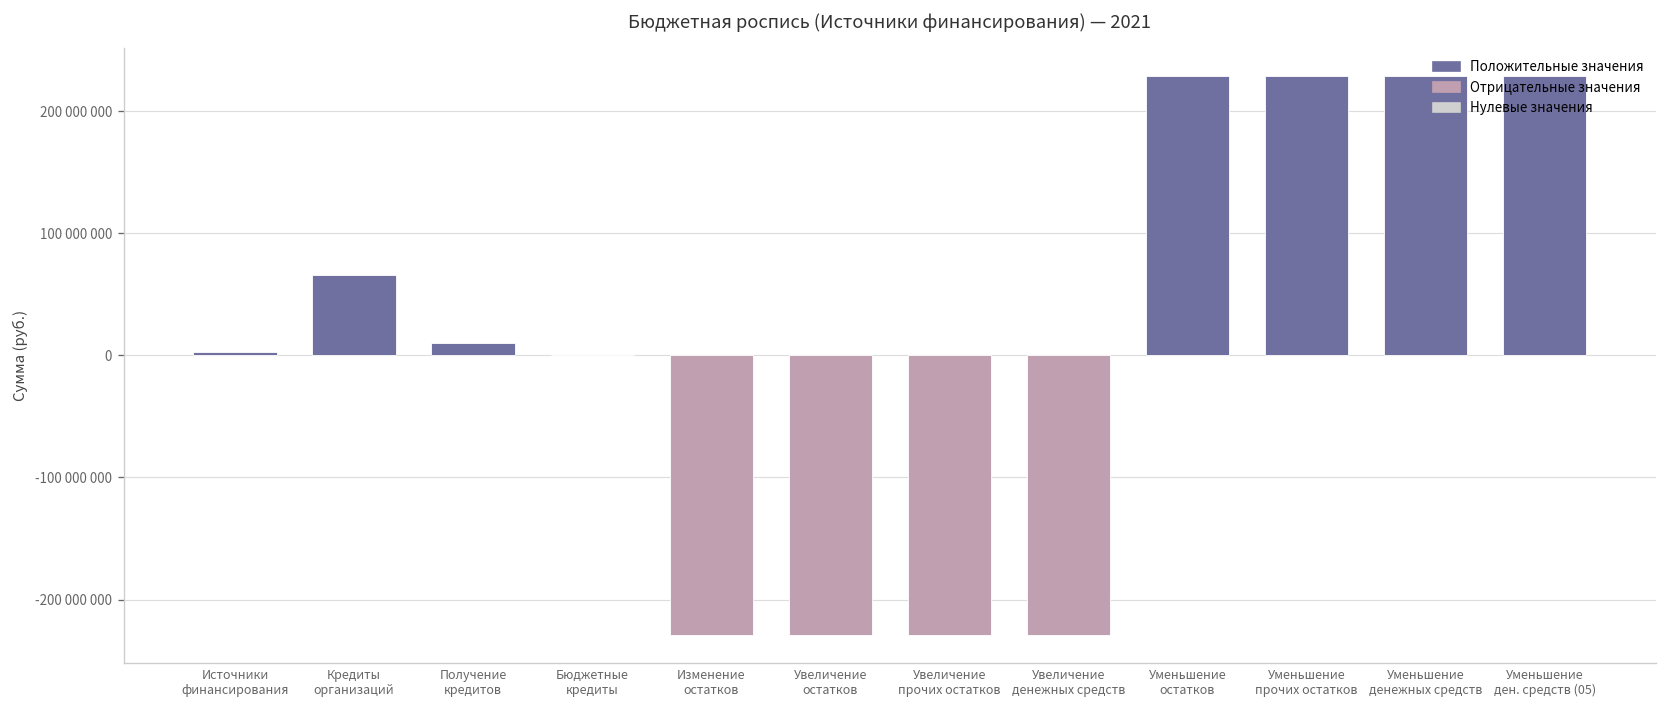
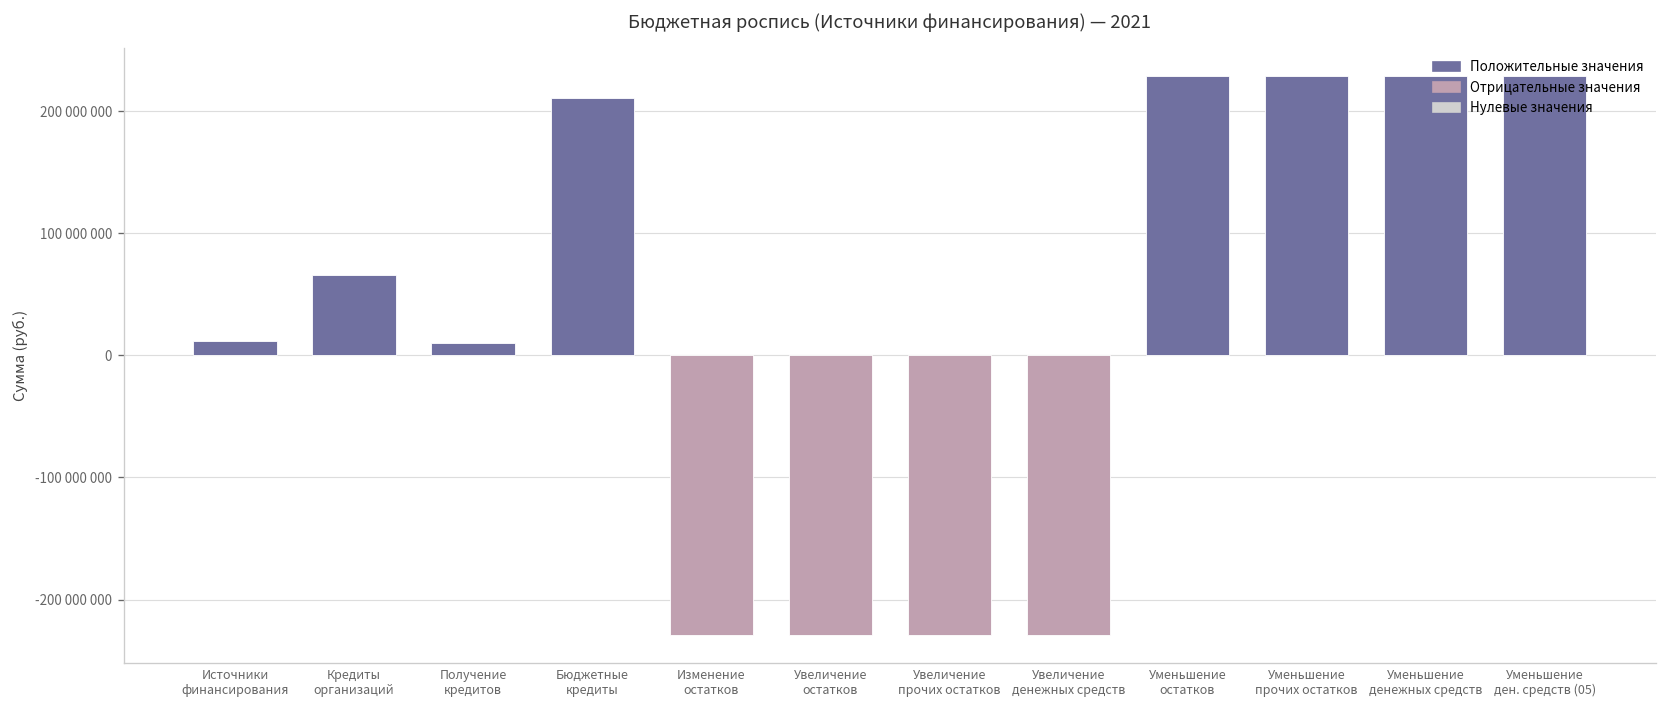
  {
-   "Источники финансирования": 3000000,
+   "Источники финансирования": 12000000,
    "Кредиты организаций": 66000000,
    "Получение кредитов": 10000000,
-   "Бюджетные кредиты": 0,
+   "Бюджетные кредиты": 211000000,
    "Изменение остатков": -229000000,
    "Увеличение остатков": -229000000,
    "Увеличение прочих остатков": -229000000,
    "Увеличение денежных средств": -229000000,
    "Уменьшение остатков": 229000000,
    "Уменьшение прочих остатков": 229000000,
    "Уменьшение денежных средств": 229000000,
    "Уменьшение ден. средств (05)": 229000000
  }
